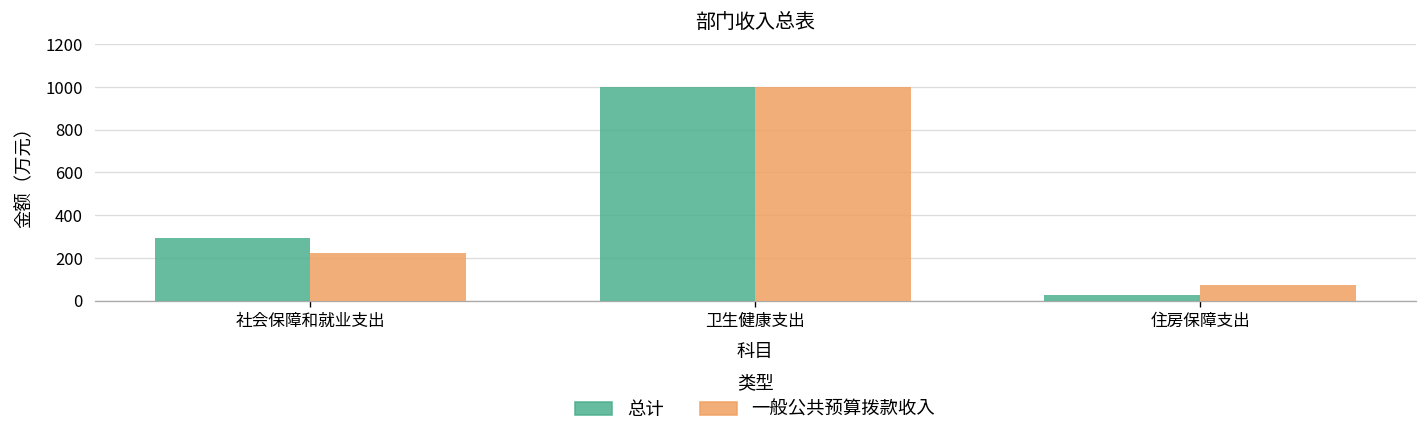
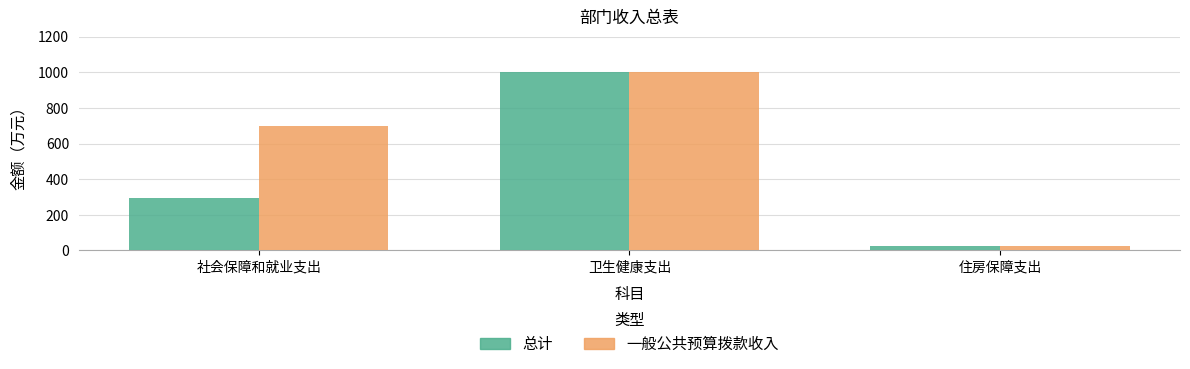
  {
    "总计": {
      "社会保障和就业支出": 290,
      "卫生健康支出": 1000,
      "住房保障支出": 30
    },
    "一般公共预算拨款收入": {
-     "社会保障和就业支出": 220,
+     "社会保障和就业支出": 700,
      "卫生健康支出": 1000,
-     "住房保障支出": 70
+     "住房保障支出": 30
    }
  }
